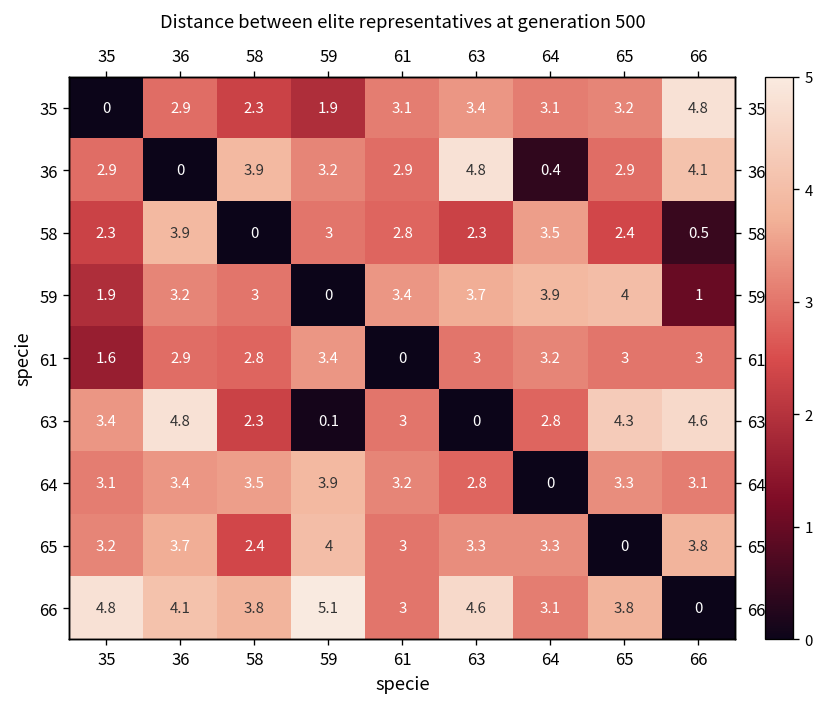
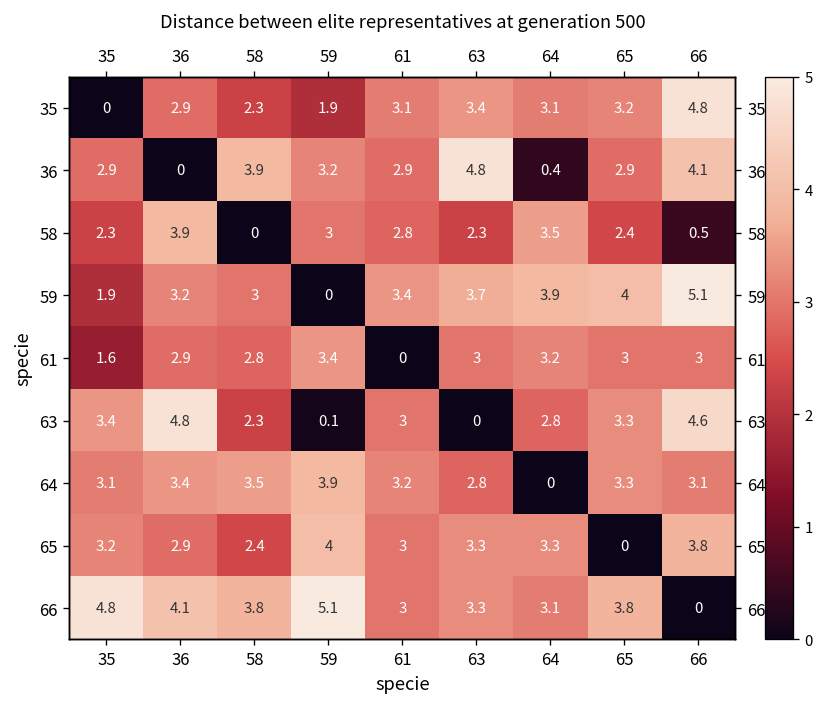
  {
    "35": {
      "35": 0,
      "36": 2.9,
      "58": 2.3,
      "59": 1.9,
      "61": 3.1,
      "63": 3.4,
      "64": 3.1,
      "65": 3.2,
      "66": 4.8
    },
    "36": {
      "35": 2.9,
      "36": 0,
      "58": 3.9,
      "59": 3.2,
      "61": 2.9,
      "63": 4.8,
      "64": 0.4,
      "65": 2.9,
      "66": 4.1
    },
    "58": {
      "35": 2.3,
      "36": 3.9,
      "58": 0,
      "59": 3,
      "61": 2.8,
      "63": 2.3,
      "64": 3.5,
      "65": 2.4,
      "66": 0.5
    },
    "59": {
      "35": 1.9,
      "36": 3.2,
      "58": 3,
      "59": 0,
      "61": 3.4,
      "63": 3.7,
      "64": 3.9,
      "65": 4,
-     "66": 1
+     "66": 5.1
    },
    "61": {
      "35": 1.6,
      "36": 2.9,
      "58": 2.8,
      "59": 3.4,
      "61": 0,
      "63": 3,
      "64": 3.2,
      "65": 3,
      "66": 3
    },
    "63": {
      "35": 3.4,
      "36": 4.8,
      "58": 2.3,
      "59": 0.1,
      "61": 3,
      "63": 0,
      "64": 2.8,
-     "65": 4.3,
+     "65": 3.3,
      "66": 4.6
    },
    "64": {
      "35": 3.1,
      "36": 3.4,
      "58": 3.5,
      "59": 3.9,
      "61": 3.2,
      "63": 2.8,
      "64": 0,
      "65": 3.3,
      "66": 3.1
    },
    "65": {
      "35": 3.2,
-     "36": 3.7,
+     "36": 2.9,
      "58": 2.4,
      "59": 4,
      "61": 3,
      "63": 3.3,
      "64": 3.3,
      "65": 0,
      "66": 3.8
    },
    "66": {
      "35": 4.8,
      "36": 4.1,
      "58": 3.8,
      "59": 5.1,
      "61": 3,
-     "63": 4.6,
+     "63": 3.3,
      "64": 3.1,
      "65": 3.8,
      "66": 0
    }
  }
